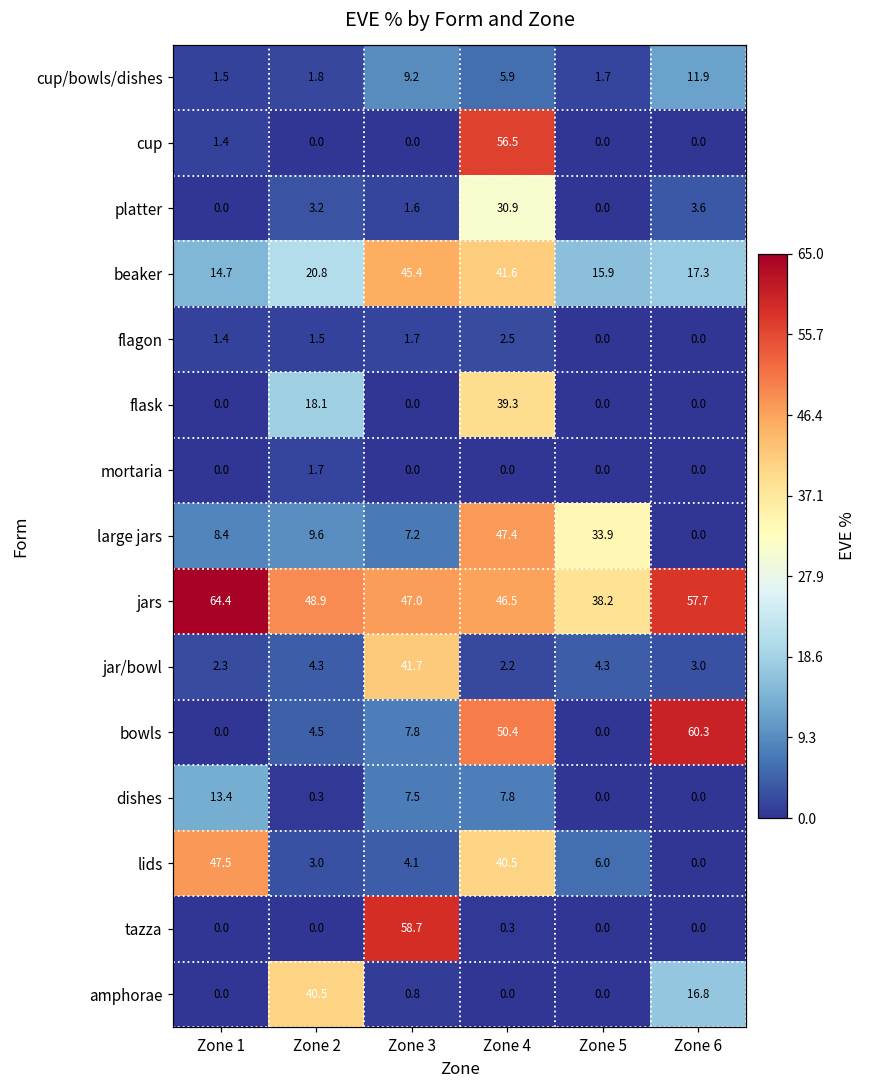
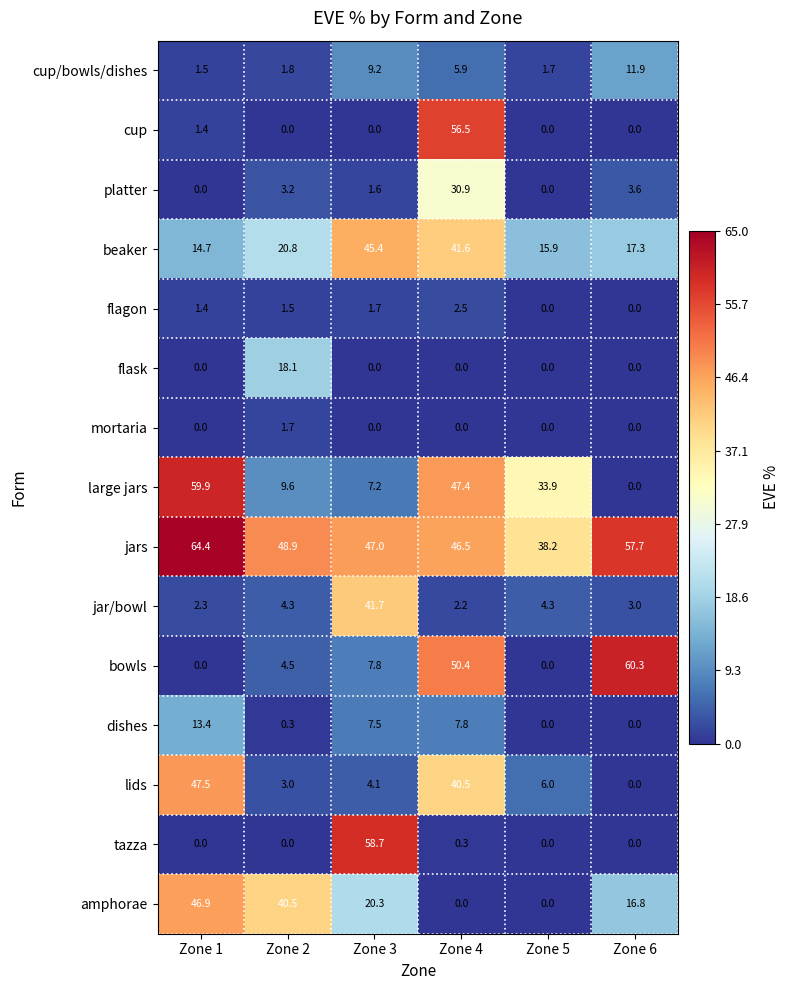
  {
    "cup/bowls/dishes": {
      "Zone 1": 1.5,
      "Zone 2": 1.8,
      "Zone 3": 9.2,
      "Zone 4": 5.9,
      "Zone 5": 1.7,
      "Zone 6": 11.9
    },
    "cup": {
      "Zone 1": 1.4,
      "Zone 2": 0.0,
      "Zone 3": 0.0,
      "Zone 4": 56.5,
      "Zone 5": 0.0,
      "Zone 6": 0.0
    },
    "platter": {
      "Zone 1": 0.0,
      "Zone 2": 3.2,
      "Zone 3": 1.6,
      "Zone 4": 30.9,
      "Zone 5": 0.0,
      "Zone 6": 3.6
    },
    "beaker": {
      "Zone 1": 14.7,
      "Zone 2": 20.8,
      "Zone 3": 45.4,
      "Zone 4": 41.6,
      "Zone 5": 15.9,
      "Zone 6": 17.3
    },
    "flagon": {
      "Zone 1": 1.4,
      "Zone 2": 1.5,
      "Zone 3": 1.7,
      "Zone 4": 2.5,
      "Zone 5": 0.0,
      "Zone 6": 0.0
    },
    "flask": {
      "Zone 1": 0.0,
      "Zone 2": 18.1,
      "Zone 3": 0.0,
-     "Zone 4": 39.3,
+     "Zone 4": 0.0,
      "Zone 5": 0.0,
      "Zone 6": 0.0
    },
    "mortaria": {
      "Zone 1": 0.0,
      "Zone 2": 1.7,
      "Zone 3": 0.0,
      "Zone 4": 0.0,
      "Zone 5": 0.0,
      "Zone 6": 0.0
    },
    "large jars": {
-     "Zone 1": 8.4,
+     "Zone 1": 59.9,
      "Zone 2": 9.6,
      "Zone 3": 7.2,
      "Zone 4": 47.4,
      "Zone 5": 33.9,
      "Zone 6": 0.0
    },
    "jars": {
      "Zone 1": 64.4,
      "Zone 2": 48.9,
      "Zone 3": 47.0,
      "Zone 4": 46.5,
      "Zone 5": 38.2,
      "Zone 6": 57.7
    },
    "jar/bowl": {
      "Zone 1": 2.3,
      "Zone 2": 4.3,
      "Zone 3": 41.7,
      "Zone 4": 2.2,
      "Zone 5": 4.3,
      "Zone 6": 3.0
    },
    "bowls": {
      "Zone 1": 0.0,
      "Zone 2": 4.5,
      "Zone 3": 7.8,
      "Zone 4": 50.4,
      "Zone 5": 0.0,
      "Zone 6": 60.3
    },
    "dishes": {
      "Zone 1": 13.4,
      "Zone 2": 0.3,
      "Zone 3": 7.5,
      "Zone 4": 7.8,
      "Zone 5": 0.0,
      "Zone 6": 0.0
    },
    "lids": {
      "Zone 1": 47.5,
      "Zone 2": 3.0,
      "Zone 3": 4.1,
      "Zone 4": 40.5,
      "Zone 5": 6.0,
      "Zone 6": 0.0
    },
    "tazza": {
      "Zone 1": 0.0,
      "Zone 2": 0.0,
      "Zone 3": 58.7,
      "Zone 4": 0.3,
      "Zone 5": 0.0,
      "Zone 6": 0.0
    },
    "amphorae": {
-     "Zone 1": 0.0,
+     "Zone 1": 46.9,
      "Zone 2": 40.5,
-     "Zone 3": 0.8,
+     "Zone 3": 20.3,
      "Zone 4": 0.0,
      "Zone 5": 0.0,
      "Zone 6": 16.8
    }
  }
